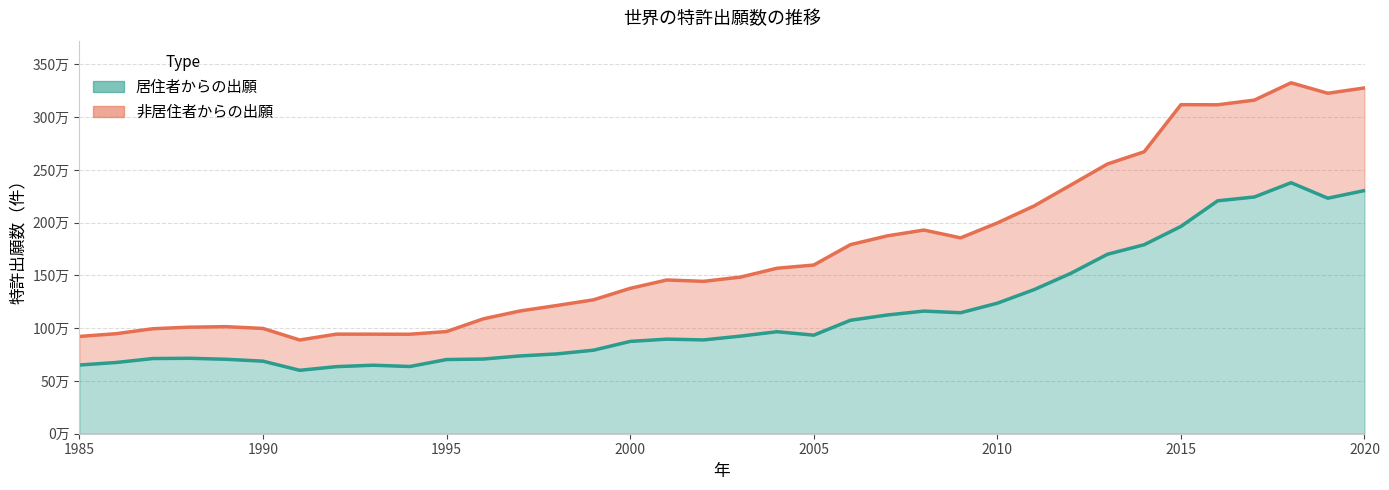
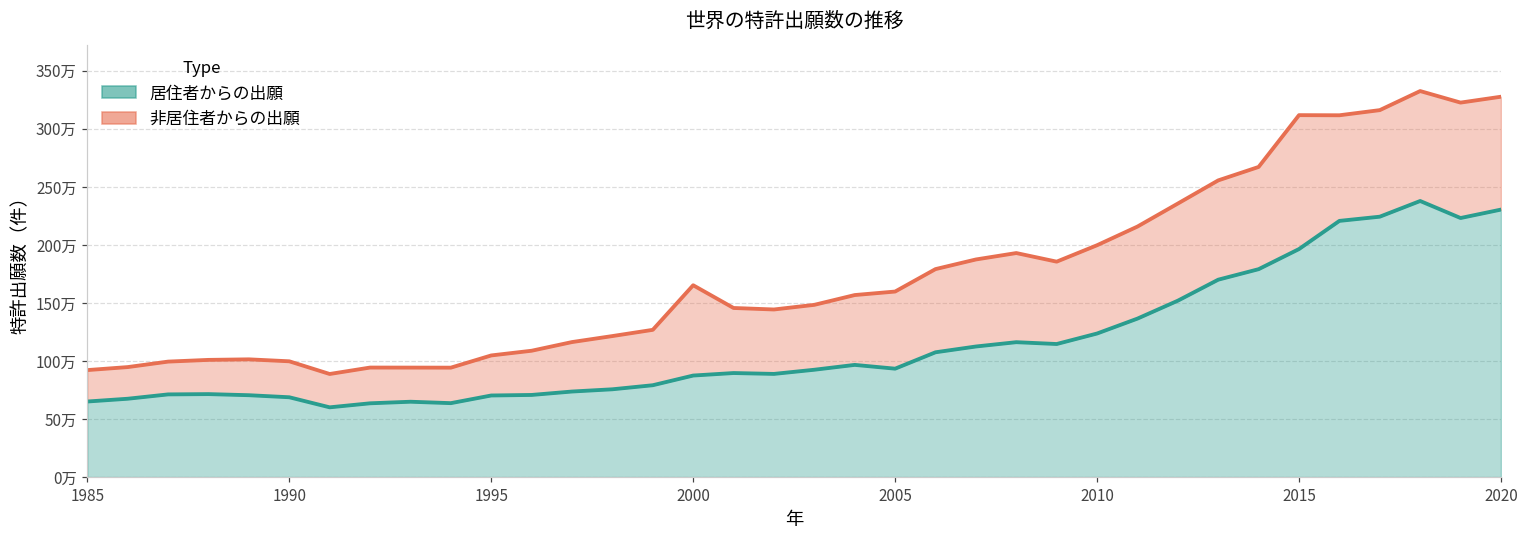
  {
    "居住者からの出願": {
      "1985": "65万",
      "1990": "69万",
      "1995": "70万",
      "2000": "87万",
      "2005": "93万",
      "2010": "124万",
      "2015": "196万",
      "2020": "230万"
    },
    "非居住者からの出願": {
      "1985": "27万",
      "1990": "31万",
-     "1995": "27万",
-     "2000": "50万",
+     "1995": "35万",
+     "2000": "78万",
      "2005": "66万",
      "2010": "76万",
      "2015": "115万",
      "2020": "97万"
    }
  }
